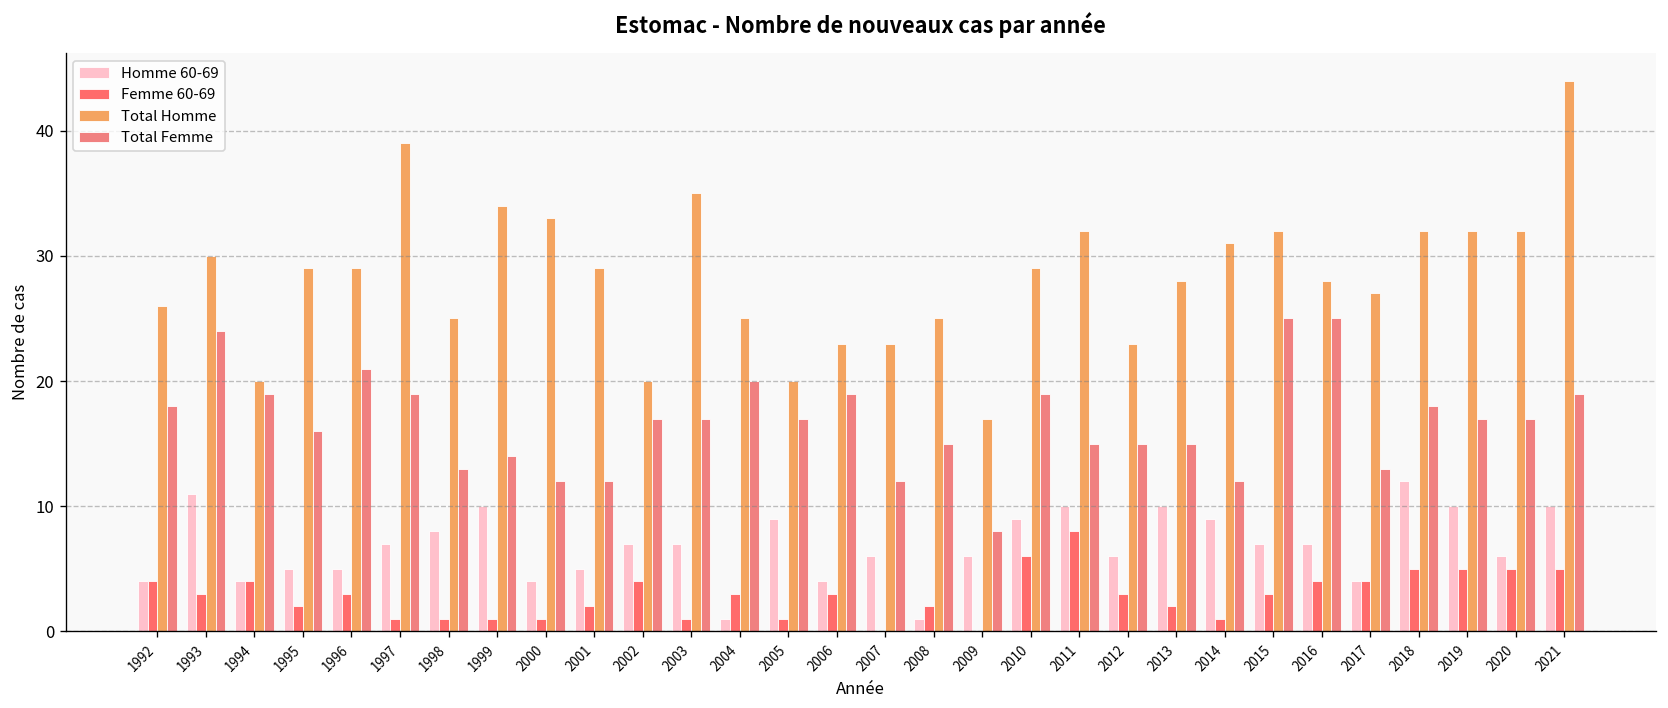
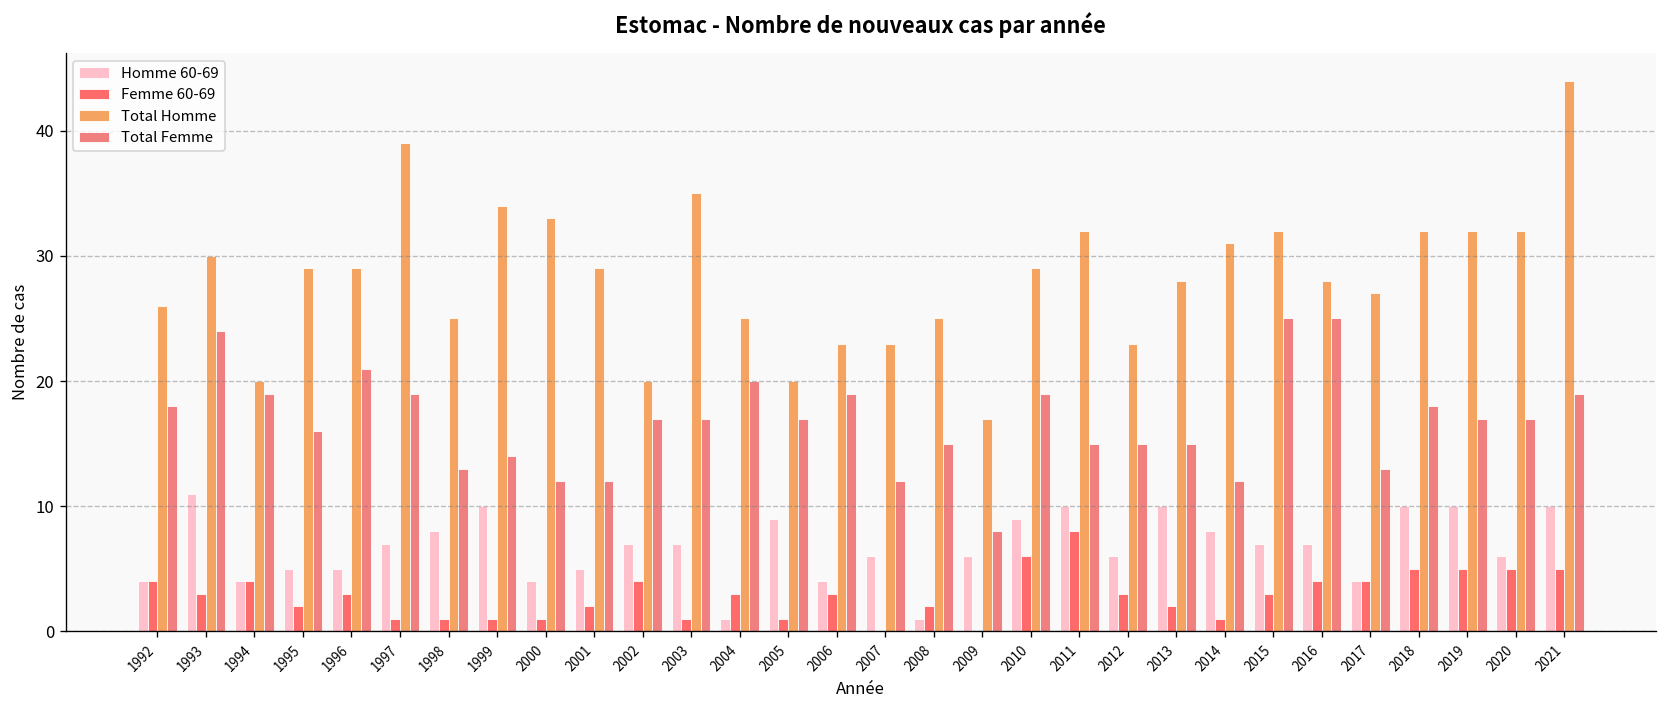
  {
    "Homme 60-69": {
      "1992": 4,
      "1993": 11,
      "1994": 4,
      "1995": 5,
      "1996": 5,
      "1997": 7,
      "1998": 8,
      "1999": 10,
      "2000": 4,
      "2001": 5,
      "2002": 7,
      "2003": 7,
      "2004": 1,
      "2005": 9,
      "2006": 4,
      "2007": 6,
      "2008": 1,
      "2009": 6,
      "2010": 9,
      "2011": 10,
      "2012": 6,
      "2013": 10,
-     "2014": 9,
+     "2014": 8,
      "2015": 7,
      "2016": 7,
      "2017": 4,
-     "2018": 12,
+     "2018": 10,
      "2019": 10,
      "2020": 6,
      "2021": 10
    }
  }
